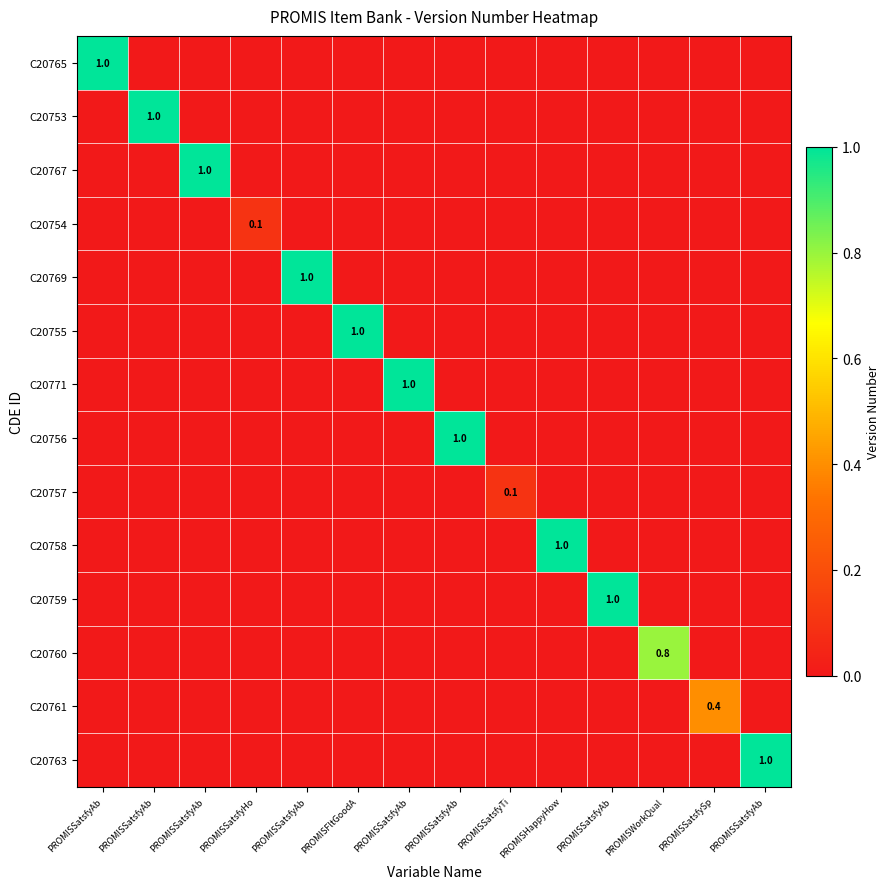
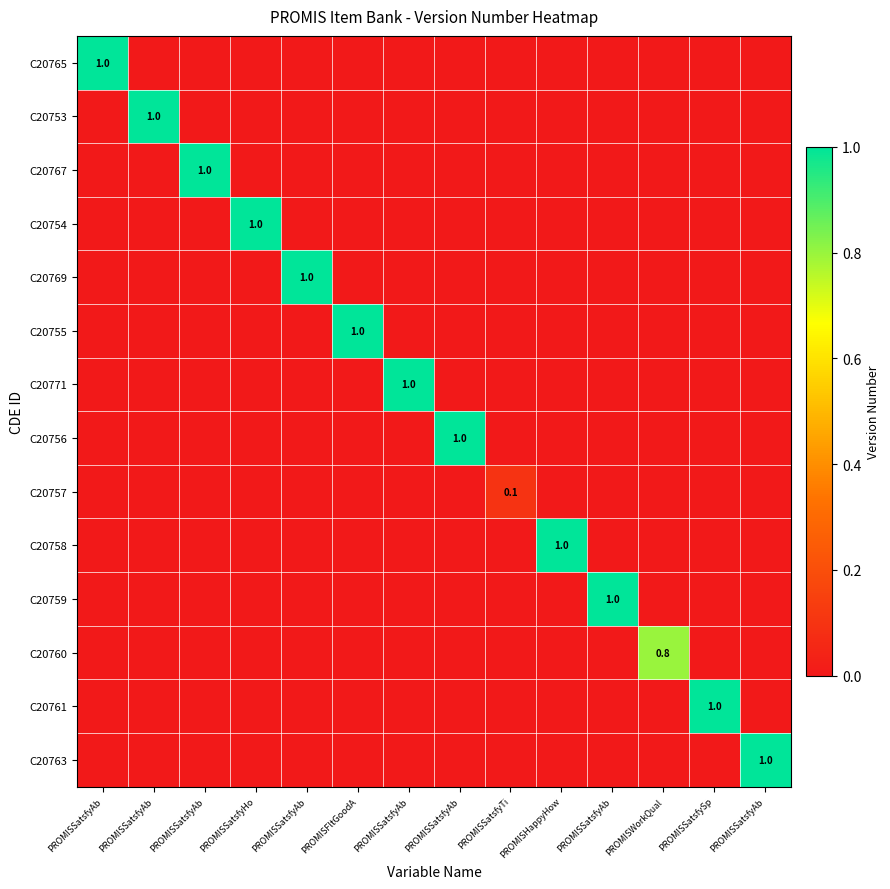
  {
    "C20754": {
-     "PROMISSatsfyHo": 0.1
+     "PROMISSatsfyHo": 1.0
    },
    "C20755": {
      "PROMISFltGoodA": 1.0
    },
    "C20757": {
      "PROMISSatsfyTi": 0.1
    },
    "C20758": {
      "PROMISHappyHow": 1.0
    },
    "C20760": {
      "PROMISWorkQual": 0.8
    },
    "C20761": {
-     "PROMISSatsfySp": 0.4
+     "PROMISSatsfySp": 1.0
    }
  }
